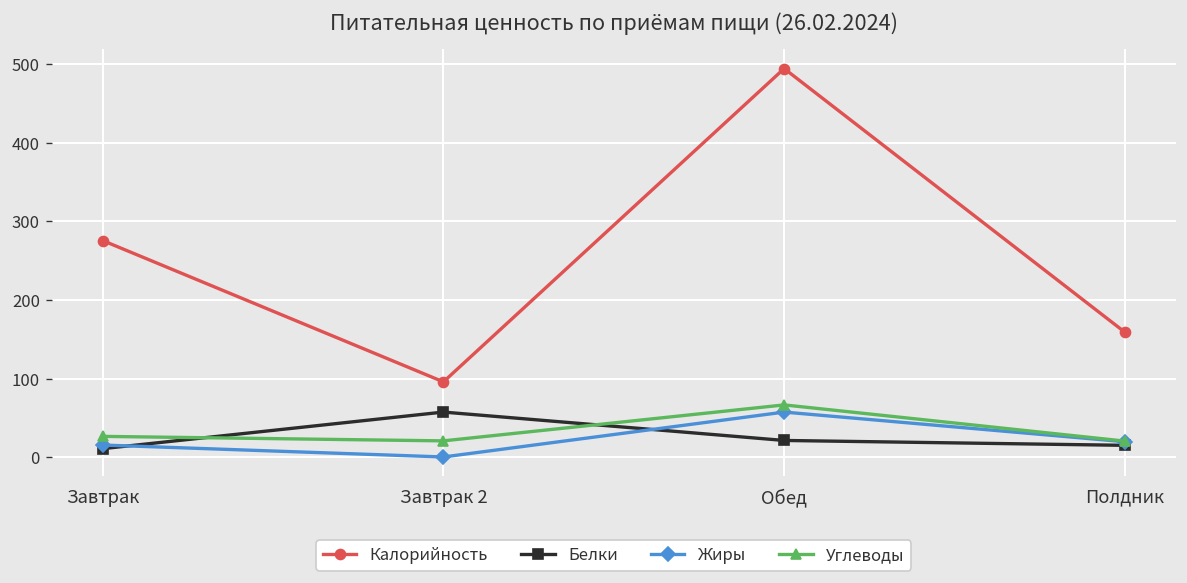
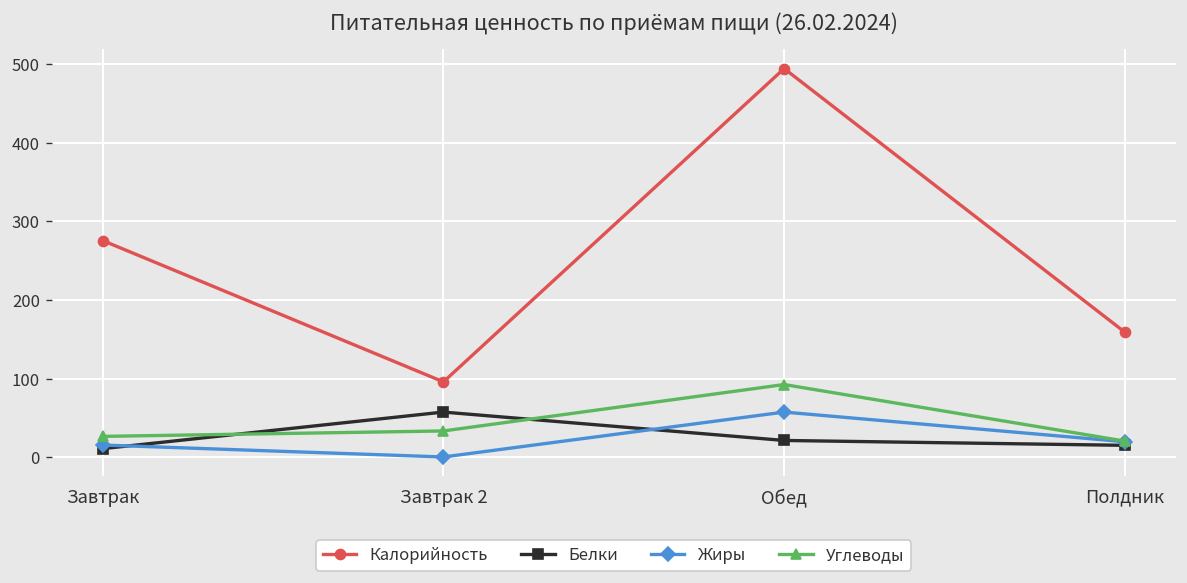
  {
    "Калорийность": {
      "Завтрак": 280,
      "Завтрак 2": 100,
      "Обед": 490,
      "Полдник": 160
    },
    "Белки": {
      "Завтрак": 10,
      "Завтрак 2": 60,
      "Обед": 20,
      "Полдник": 20
    },
    "Жиры": {
      "Завтрак": 20,
      "Завтрак 2": 0,
      "Обед": 60
    },
    "Углеводы": {
      "Завтрак": 30,
-     "Завтрак 2": 20,
-     "Обед": 70
+     "Завтрак 2": 30,
+     "Обед": 90
    }
  }
